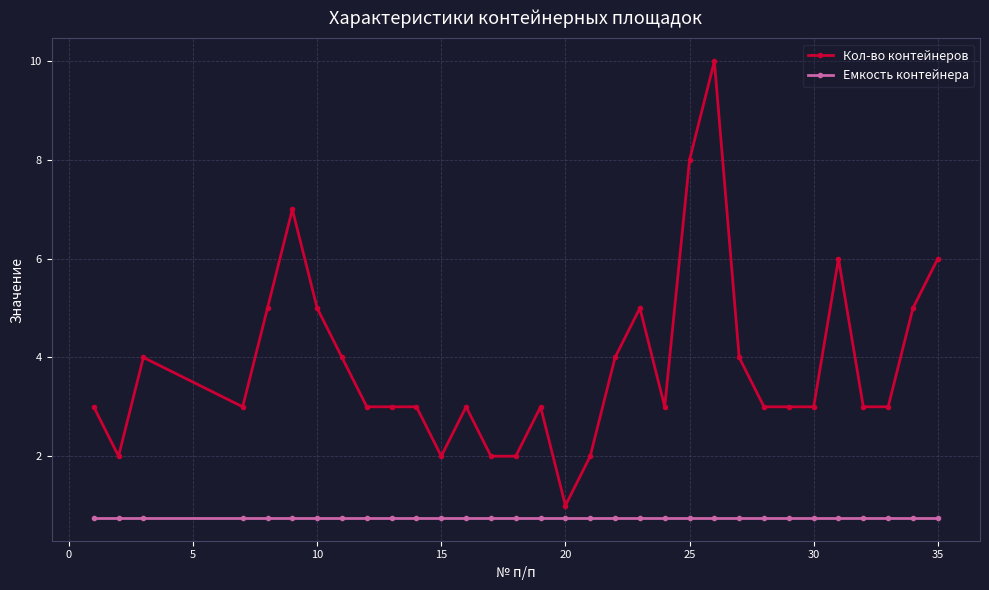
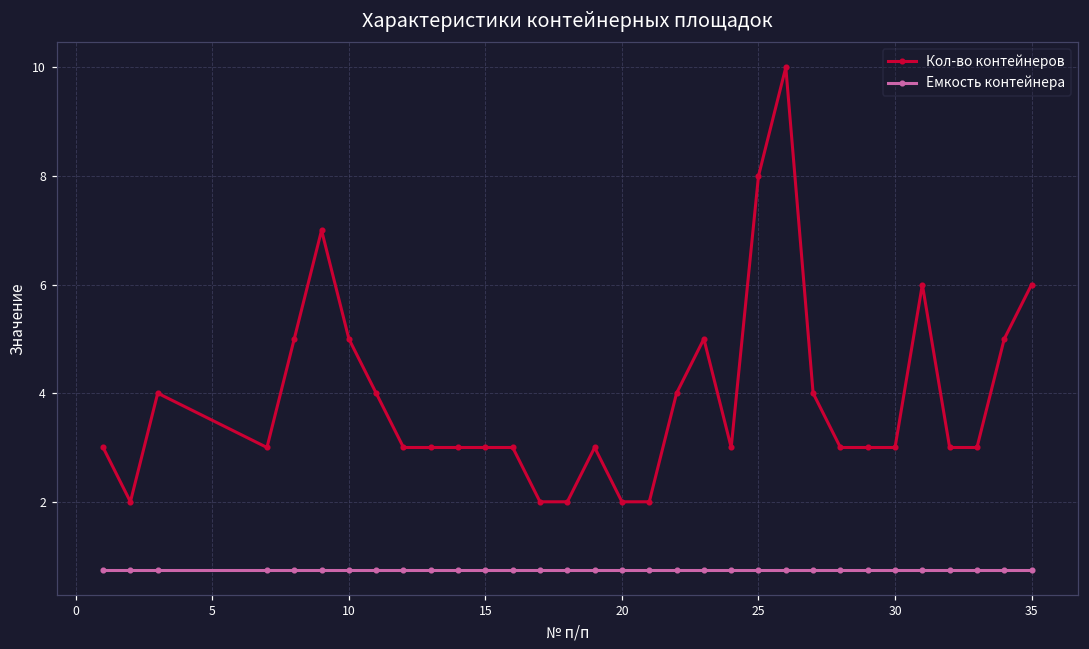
  {
    "Кол-во контейнеров": {
      "10": 5,
-     "15": 2,
-     "20": 1,
+     "15": 3,
+     "20": 2,
      "25": 8,
      "30": 3,
      "35": 6
    },
    "Емкость контейнера": {
      "10": 0.8,
      "15": 0.8,
      "20": 0.8,
      "25": 0.8,
      "30": 0.8,
      "35": 0.8
    }
  }
